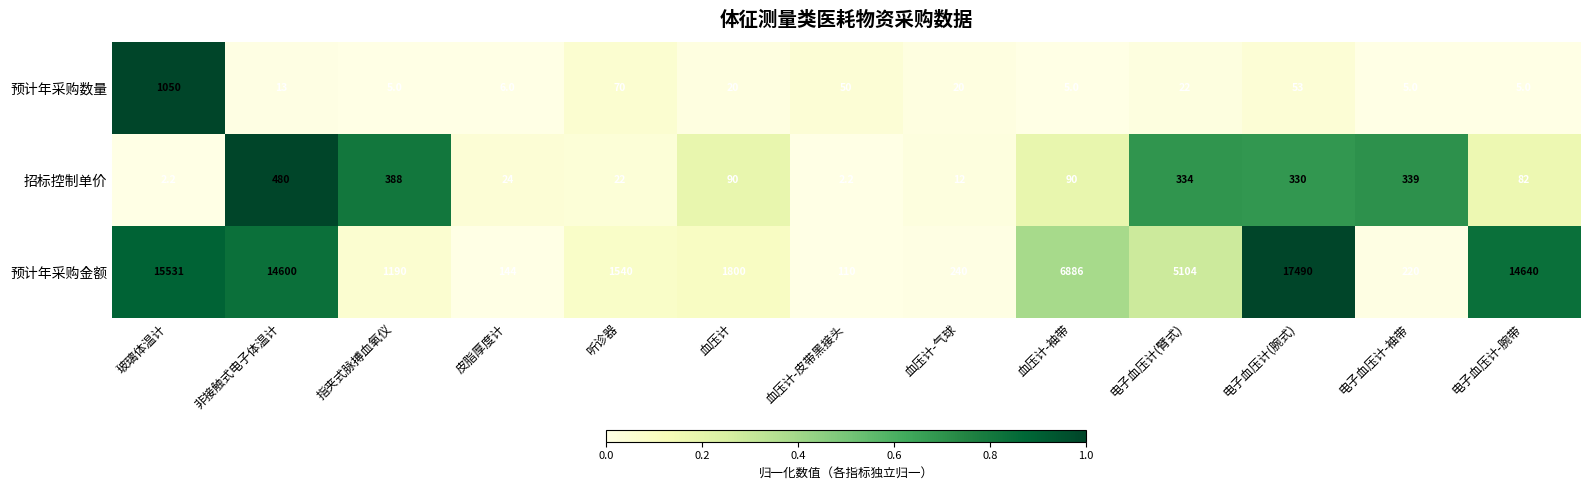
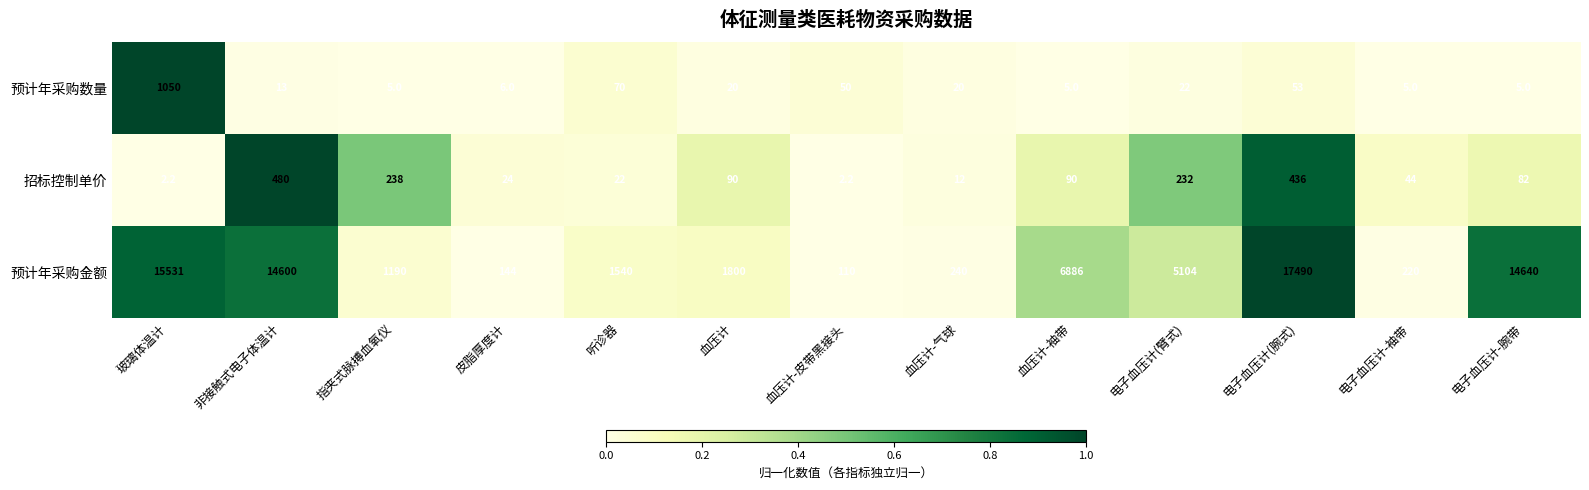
  {
    "预计年采购数量": {
      "玻璃体温计": 1050
    },
    "招标控制单价": {
      "非接触式电子体温计": 480,
-     "指夹式脉搏血氧仪": 388,
+     "指夹式脉搏血氧仪": 238,
      "血压计": 90,
      "血压计-袖带": 90,
-     "电子血压计(臂式)": 334,
-     "电子血压计(腕式)": 330,
-     "电子血压计-袖带": 339,
+     "电子血压计(臂式)": 232,
+     "电子血压计(腕式)": 436,
+     "电子血压计-袖带": 44,
      "电子血压计-腕带": 82
    },
    "预计年采购金额": {
      "玻璃体温计": 15531,
      "非接触式电子体温计": 14600,
      "听诊器": 1540,
      "血压计": 1800,
      "血压计-袖带": 6886,
      "电子血压计(臂式)": 5104,
      "电子血压计(腕式)": 17490,
      "电子血压计-腕带": 14640
    }
  }
